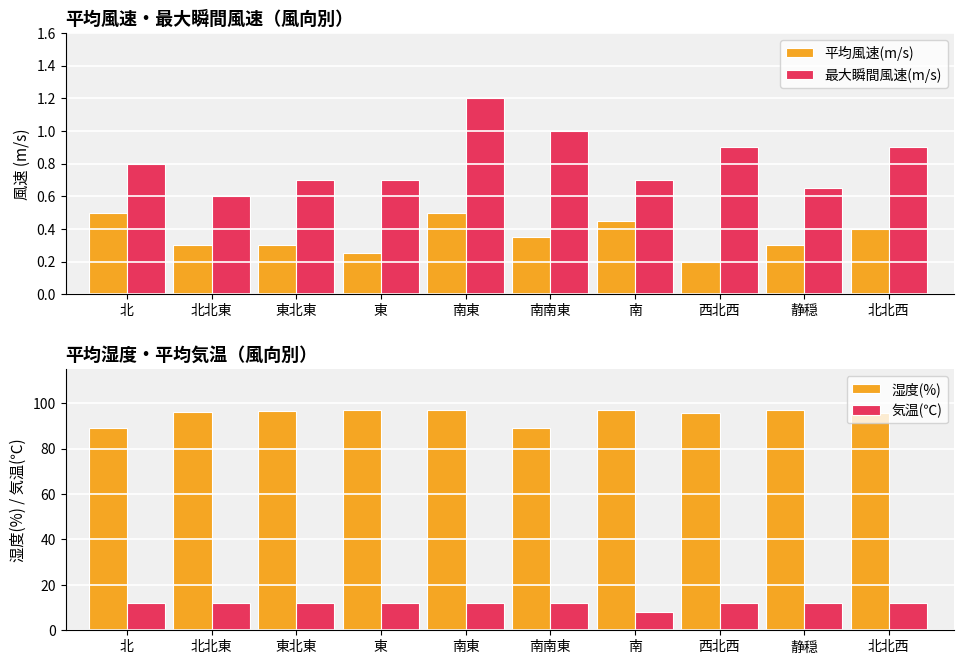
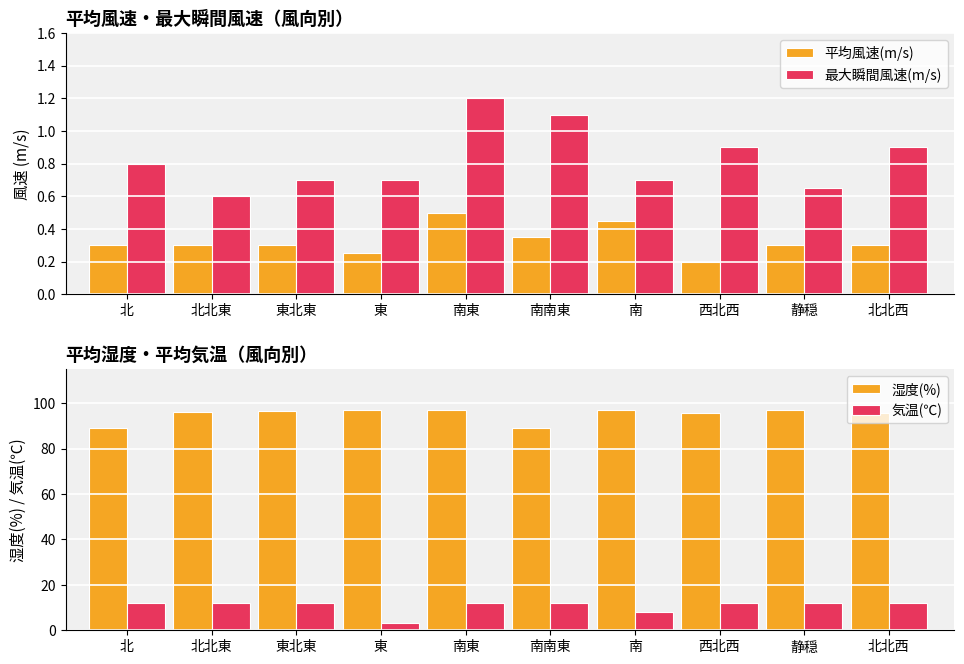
  {
    "平均風速・最大瞬間風速（風向別）": {
      "平均風速(m/s)": {
-       "北": 0.5,
+       "北": 0.3,
        "北北東": 0.3,
        "東北東": 0.3,
        "東": 0.25,
        "南東": 0.5,
        "南南東": 0.35,
        "南": 0.45,
        "西北西": 0.2,
        "静穏": 0.3,
-       "北北西": 0.4
+       "北北西": 0.3
      },
      "最大瞬間風速(m/s)": {
        "北": 0.8,
        "北北東": 0.6,
        "東北東": 0.7,
        "東": 0.7,
        "南東": 1.2,
-       "南南東": 1.0,
+       "南南東": 1.1,
        "南": 0.7,
        "西北西": 0.9,
        "静穏": 0.65,
        "北北西": 0.9
      }
    },
    "平均湿度・平均気温（風向別）": {
      "湿度(%)": {
        "北": 89,
        "北北東": 96,
        "東北東": 96,
        "東": 97,
        "南東": 97,
        "南南東": 89,
        "南": 97,
        "西北西": 96,
        "静穏": 97
      },
      "気温(℃)": {
        "北": 12,
        "北北東": 12,
        "東北東": 12,
-       "東": 12,
+       "東": 3,
        "南東": 12,
        "南南東": 12,
        "南": 8,
        "西北西": 12,
        "静穏": 12,
        "北北西": 12
      }
    }
  }
